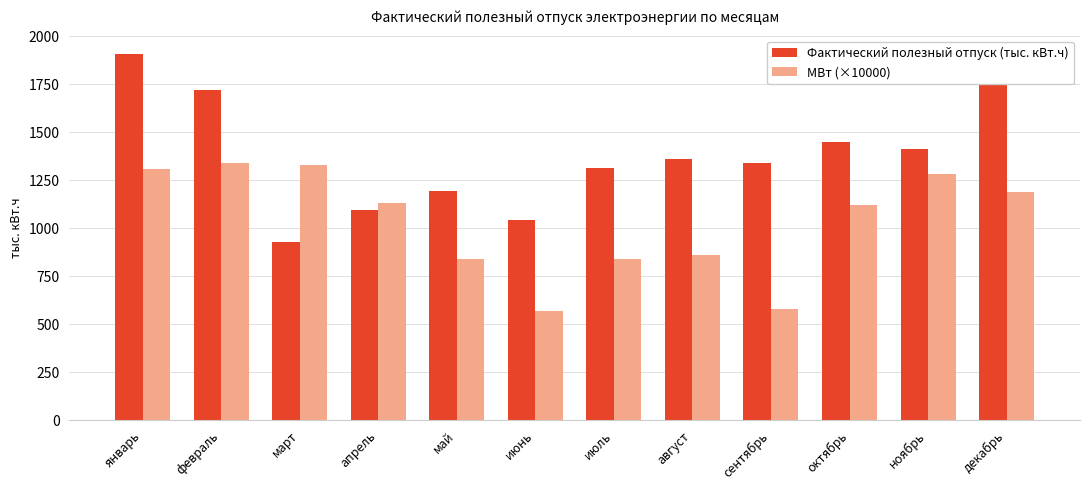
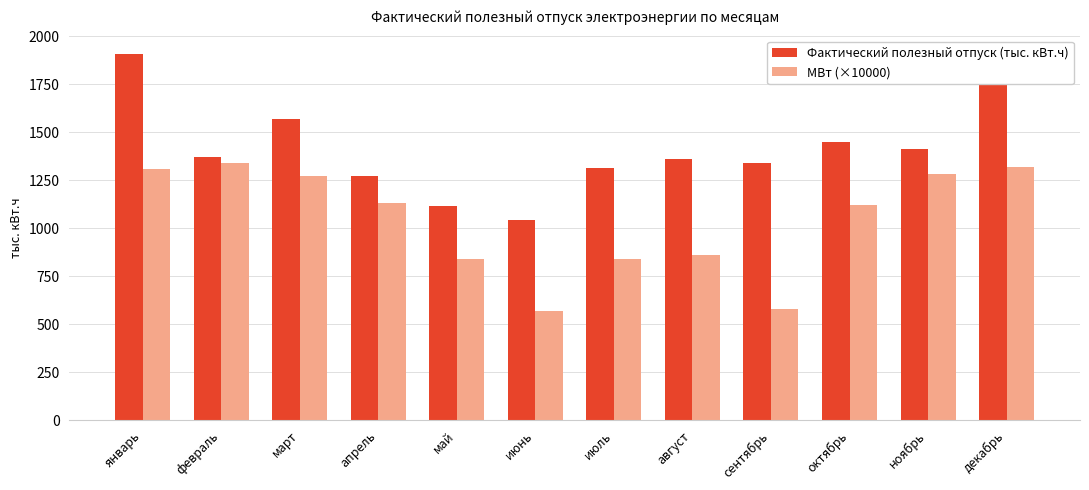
  {
    "Фактический полезный отпуск (тыс. кВт.ч)": {
      "январь": 1910,
-     "февраль": 1720,
-     "март": 930,
-     "апрель": 1090,
-     "май": 1190,
+     "февраль": 1370,
+     "март": 1570,
+     "апрель": 1270,
+     "май": 1120,
      "июнь": 1040,
      "июль": 1310,
      "август": 1360,
      "сентябрь": 1340,
      "октябрь": 1450,
      "ноябрь": 1410
    },
    "МВт (×10000)": {
      "январь": 1310,
      "февраль": 1340,
-     "март": 1330,
+     "март": 1270,
      "апрель": 1130,
      "май": 840,
      "июнь": 570,
      "июль": 840,
      "август": 860,
      "сентябрь": 580,
      "октябрь": 1120,
      "ноябрь": 1280,
-     "декабрь": 1190
+     "декабрь": 1320
    }
  }
